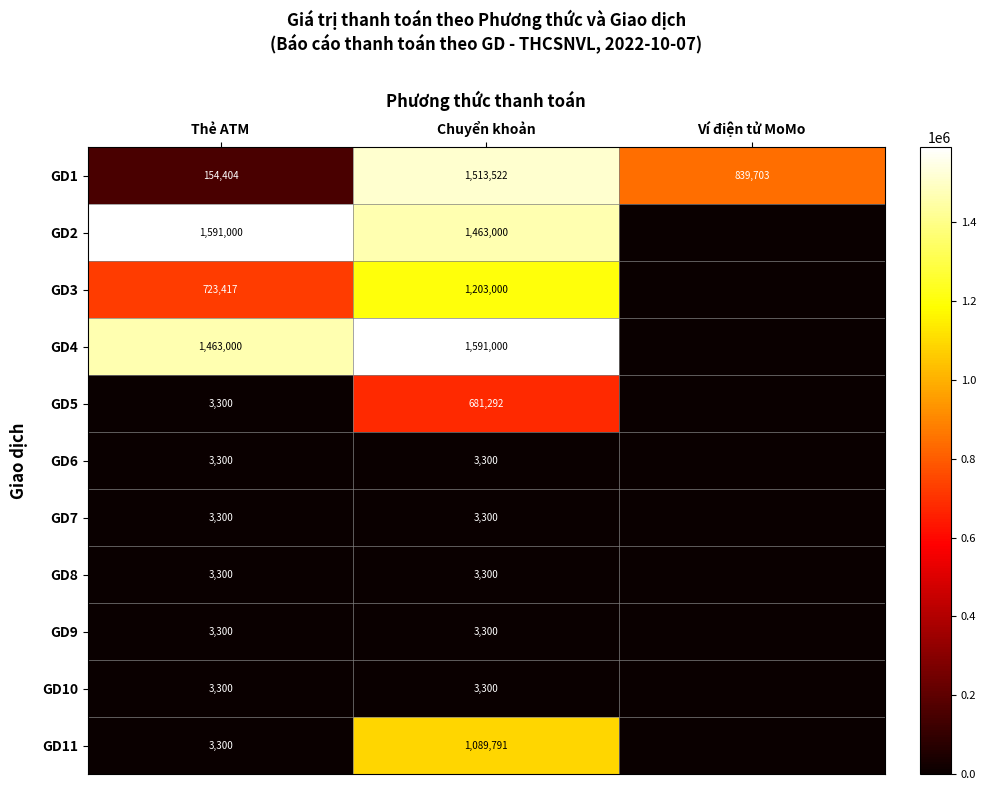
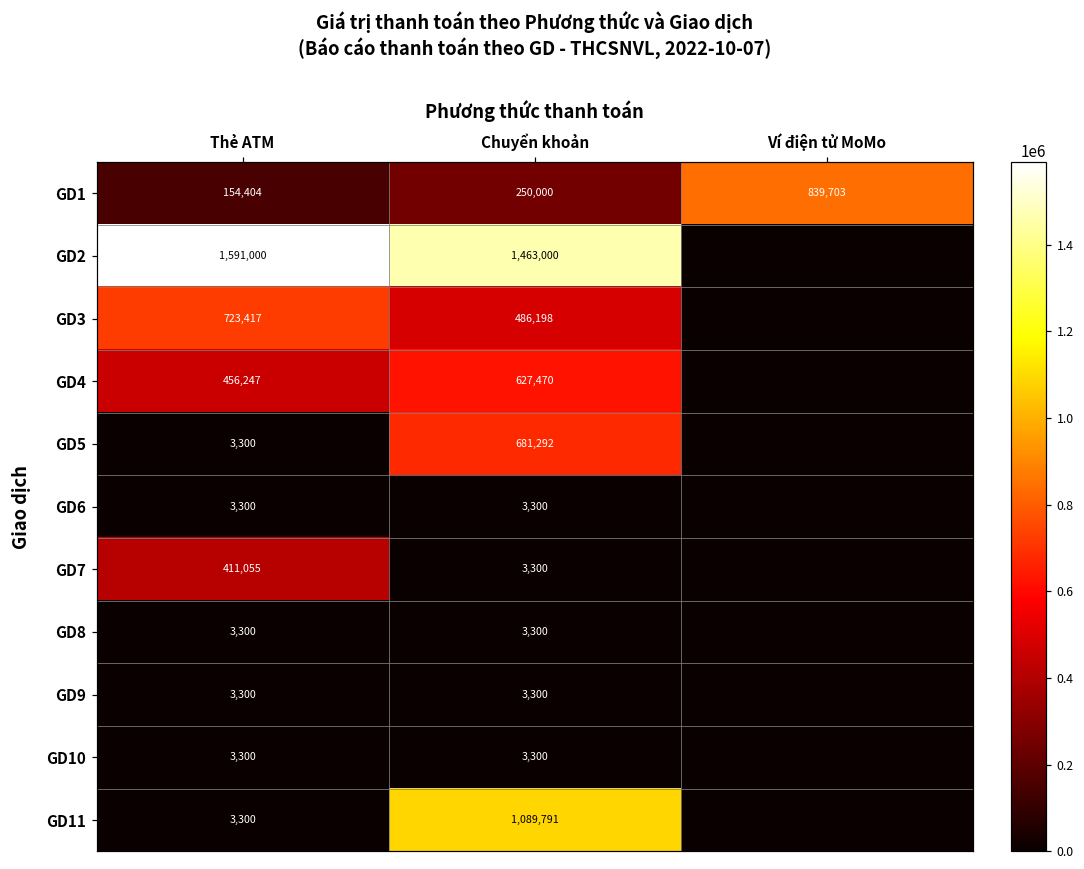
  {
    "GD1": {
      "Thẻ ATM": "154,404",
-     "Chuyển khoản": "1,513,522",
+     "Chuyển khoản": "250,000",
      "Ví điện tử MoMo": "839,703"
    },
    "GD2": {
      "Thẻ ATM": "1,591,000",
      "Chuyển khoản": "1,463,000"
    },
    "GD3": {
      "Thẻ ATM": "723,417",
-     "Chuyển khoản": "1,203,000"
+     "Chuyển khoản": "486,198"
    },
    "GD4": {
-     "Thẻ ATM": "1,463,000",
-     "Chuyển khoản": "1,591,000"
+     "Thẻ ATM": "456,247",
+     "Chuyển khoản": "627,470"
    },
    "GD5": {
      "Thẻ ATM": "3,300",
      "Chuyển khoản": "681,292"
    },
    "GD6": {
      "Thẻ ATM": "3,300",
      "Chuyển khoản": "3,300"
    },
    "GD7": {
-     "Thẻ ATM": "3,300",
+     "Thẻ ATM": "411,055",
      "Chuyển khoản": "3,300"
    },
    "GD8": {
      "Thẻ ATM": "3,300",
      "Chuyển khoản": "3,300"
    },
    "GD9": {
      "Thẻ ATM": "3,300",
      "Chuyển khoản": "3,300"
    },
    "GD10": {
      "Thẻ ATM": "3,300",
      "Chuyển khoản": "3,300"
    },
    "GD11": {
      "Thẻ ATM": "3,300",
      "Chuyển khoản": "1,089,791"
    }
  }
